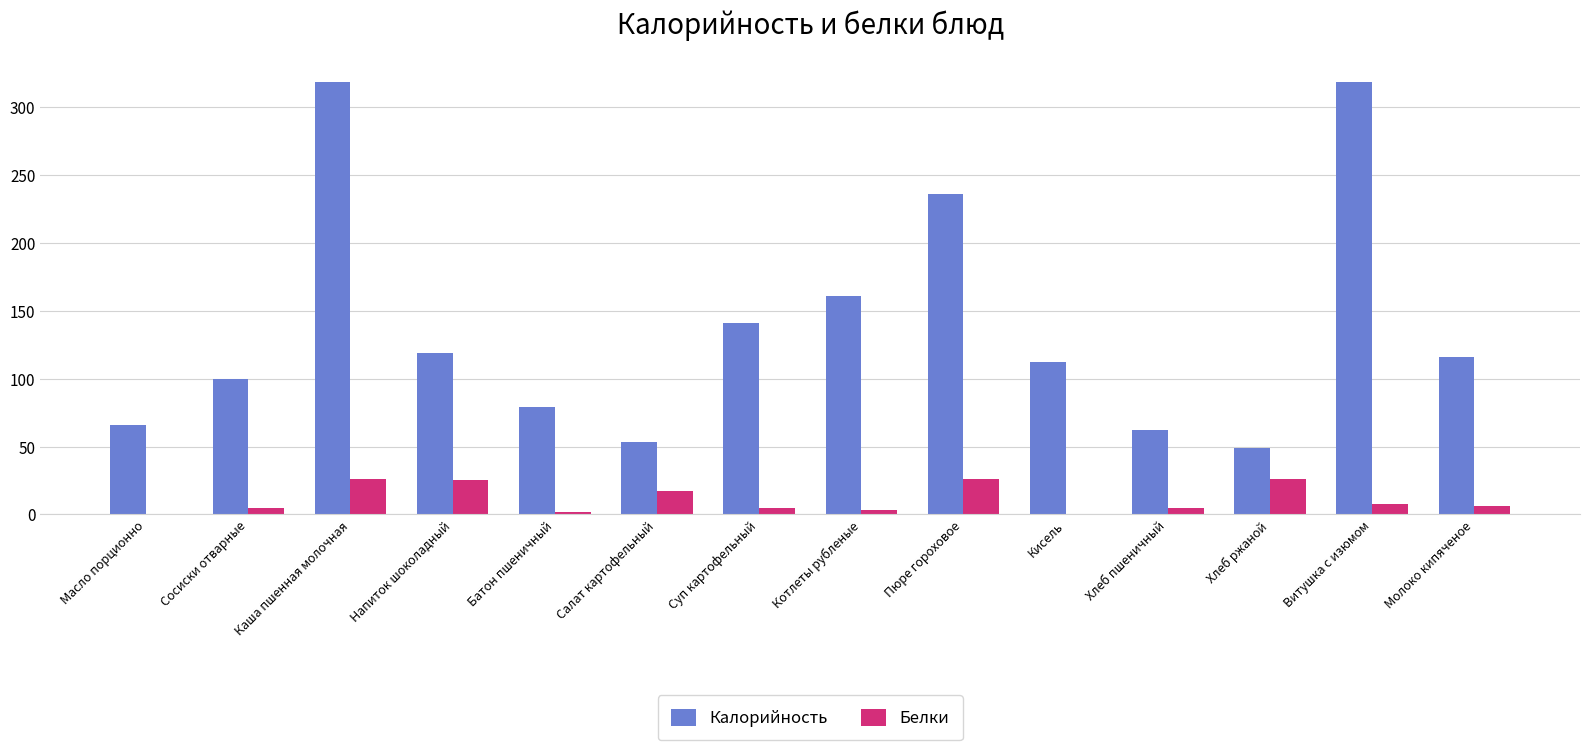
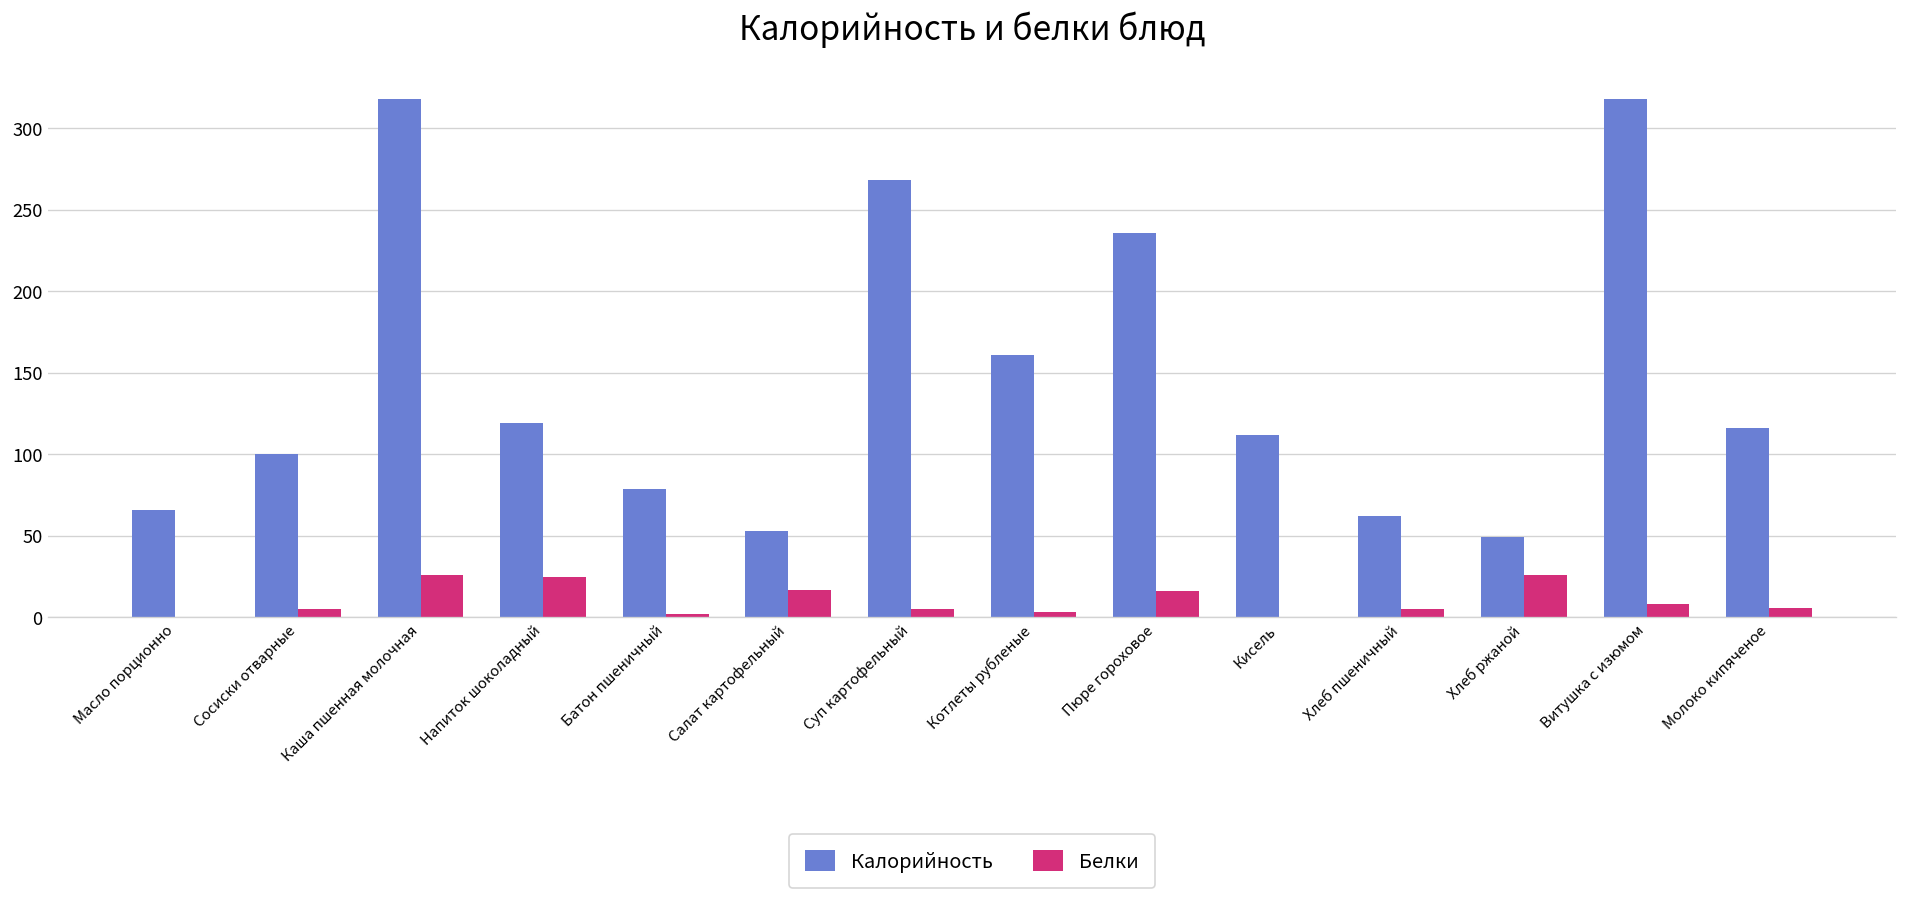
  {
    "Калорийность": {
      "Масло порционно": 66,
      "Сосиски отварные": 100,
      "Каша пшенная молочная": 318,
      "Напиток шоколадный": 119,
      "Батон пшеничный": 79,
      "Салат картофельный": 53,
-     "Суп картофельный": 141,
+     "Суп картофельный": 268,
      "Котлеты рубленые": 161,
      "Пюре гороховое": 236,
      "Кисель": 112,
      "Хлеб пшеничный": 62,
      "Хлеб ржаной": 49,
      "Витушка с изюмом": 318,
      "Молоко кипяченое": 116
    },
    "Белки": {
      "Масло порционно": 0,
      "Сосиски отварные": 5,
      "Каша пшенная молочная": 26,
      "Напиток шоколадный": 25,
      "Батон пшеничный": 2,
      "Салат картофельный": 17,
      "Суп картофельный": 5,
      "Котлеты рубленые": 3,
-     "Пюре гороховое": 26,
+     "Пюре гороховое": 16,
      "Кисель": 0,
      "Хлеб пшеничный": 5,
      "Хлеб ржаной": 26,
      "Витушка с изюмом": 8,
      "Молоко кипяченое": 6
    }
  }
